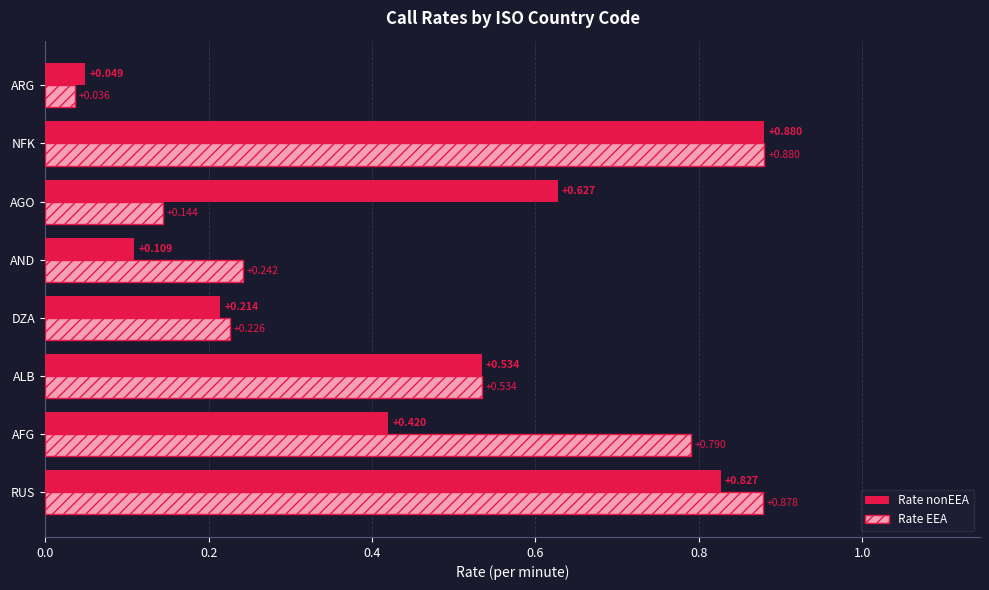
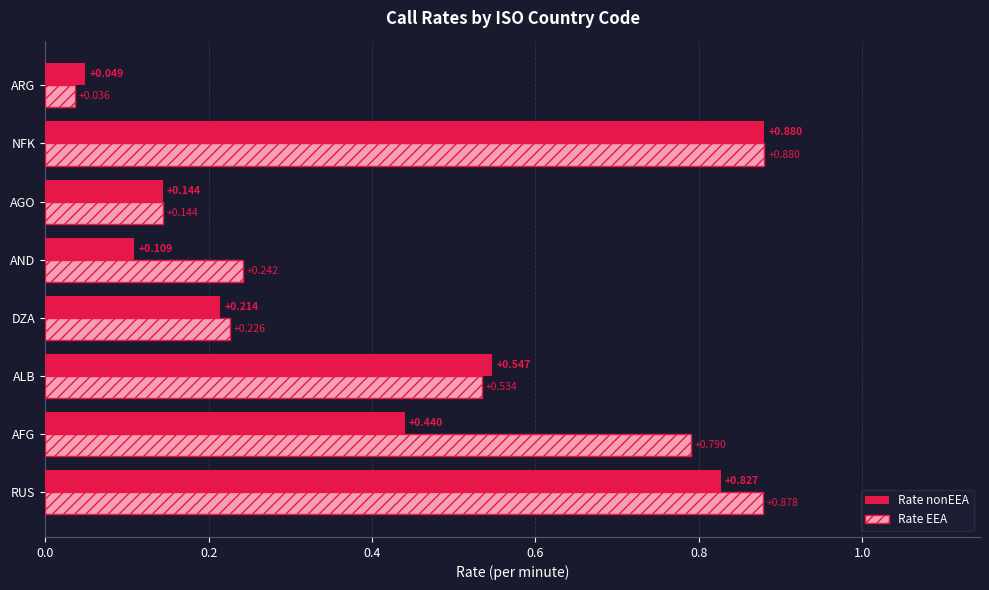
  {
    "Rate nonEEA": {
      "ARG": "+0.049",
      "NFK": "+0.880",
-     "AGO": "+0.627",
+     "AGO": "+0.144",
      "AND": "+0.109",
      "DZA": "+0.214",
-     "ALB": "+0.534",
-     "AFG": "+0.420",
+     "ALB": "+0.547",
+     "AFG": "+0.440",
      "RUS": "+0.827"
    },
    "Rate EEA": {
      "ARG": "+0.036",
      "NFK": "+0.880",
      "AGO": "+0.144",
      "AND": "+0.242",
      "DZA": "+0.226",
      "ALB": "+0.534",
      "AFG": "+0.790",
      "RUS": "+0.878"
    }
  }
